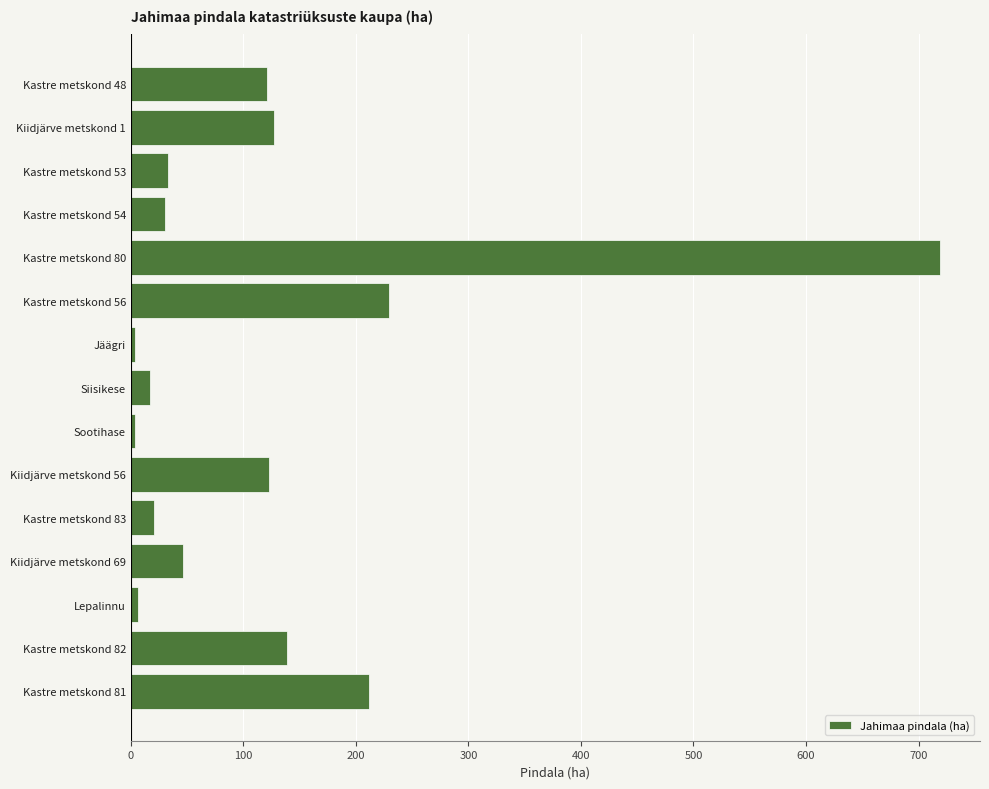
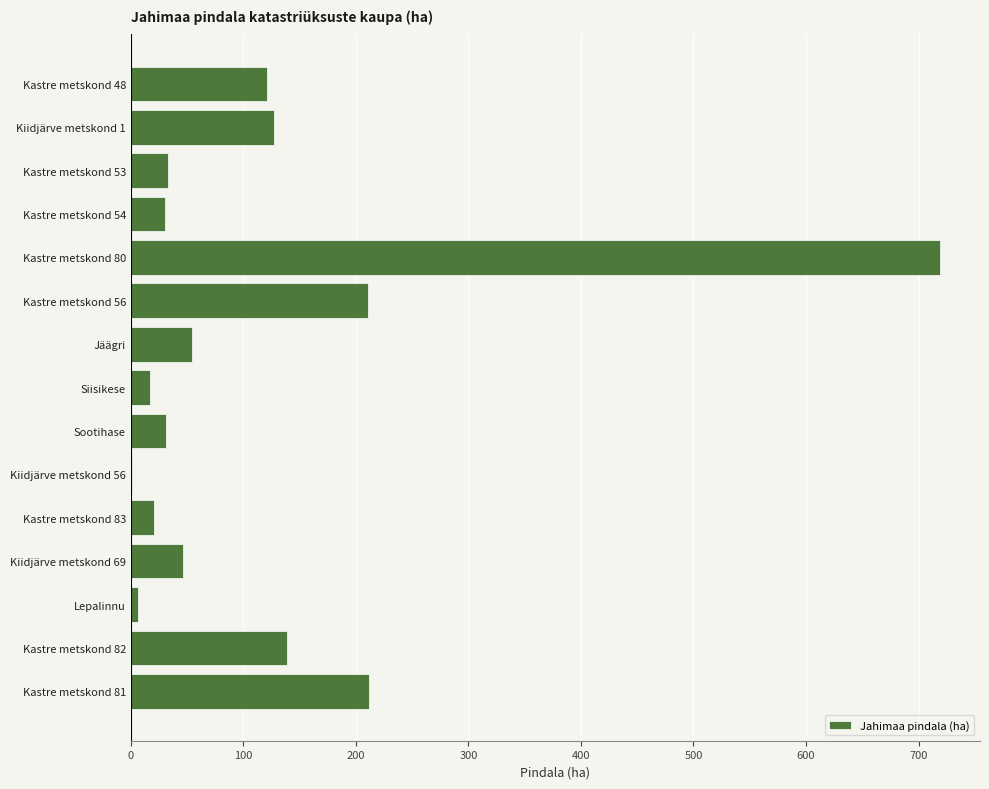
  {
    "Kastre metskond 48": 121,
    "Kiidjärve metskond 1": 127,
    "Kastre metskond 53": 33,
    "Kastre metskond 54": 31,
    "Kastre metskond 80": 719,
-   "Kastre metskond 56": 230,
-   "Jäägri": 4,
+   "Kastre metskond 56": 210,
+   "Jäägri": 54,
    "Siisikese": 17,
-   "Sootihase": 3,
-   "Kiidjärve metskond 56": 123,
+   "Sootihase": 31,
+   "Kiidjärve metskond 56": 1,
    "Kastre metskond 83": 21,
    "Kiidjärve metskond 69": 47,
    "Lepalinnu": 6,
    "Kastre metskond 82": 139,
    "Kastre metskond 81": 212
  }
